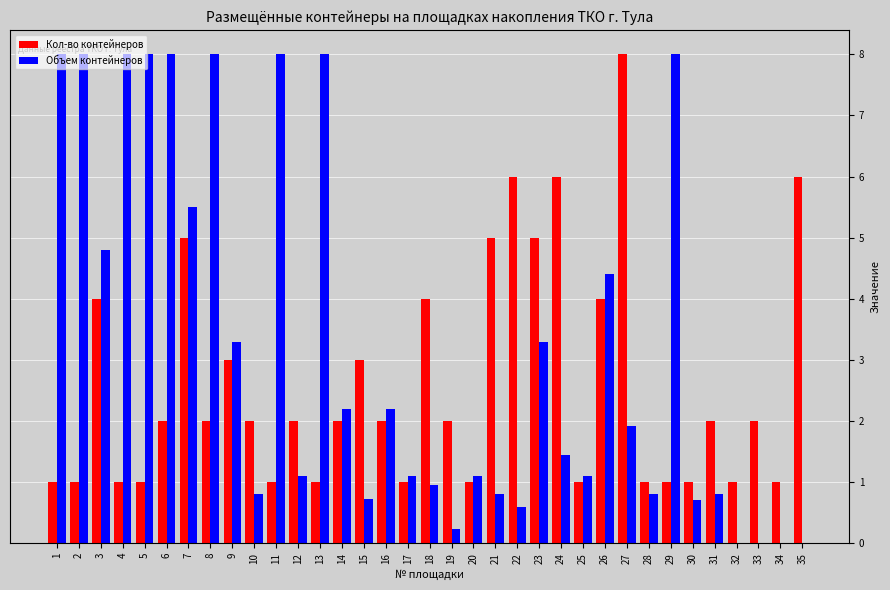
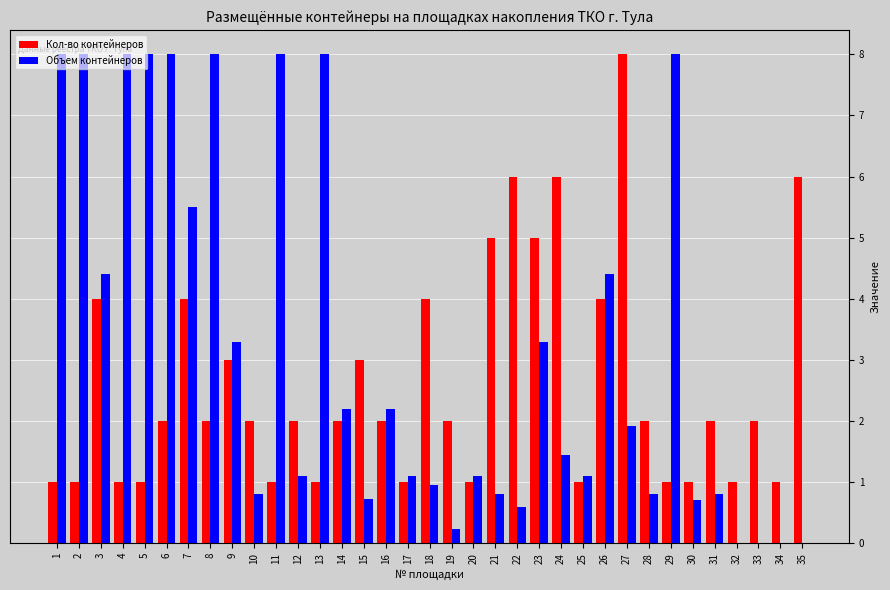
  {
    "Кол-во контейнеров": {
      "1": 1,
      "2": 1,
      "3": 4,
      "4": 1,
      "5": 1,
      "6": 2,
-     "7": 5,
+     "7": 4,
      "8": 2,
      "9": 3,
      "10": 2,
      "11": 1,
      "12": 2,
      "13": 1,
      "14": 2,
      "15": 3,
      "16": 2,
      "17": 1,
      "18": 4,
      "19": 2,
      "20": 1,
      "21": 5,
      "22": 6,
      "23": 5,
      "24": 6,
      "25": 1,
      "26": 4,
      "27": 8,
-     "28": 1,
+     "28": 2,
      "29": 1,
      "30": 1,
      "31": 2,
      "32": 1,
      "33": 2,
      "34": 1,
      "35": 6
    },
    "Объем контейнеров": {
-     "3": 4.8,
+     "3": 4.4,
      "5": 8.0,
      "6": 8.0,
      "7": 5.5,
      "8": 8.0,
      "9": 3.3,
      "10": 0.8,
      "11": 8.0,
      "12": 1.1,
      "13": 8.0,
      "14": 2.2,
      "15": 0.7,
      "16": 2.2,
      "17": 1.1,
      "18": 1.0,
      "19": 0.2,
      "20": 1.1,
      "21": 0.8,
      "22": 0.6,
      "23": 3.3,
      "24": 1.4,
      "25": 1.1,
      "26": 4.4,
      "27": 1.9,
      "28": 0.8,
      "29": 8.0,
      "30": 0.7,
      "31": 0.8,
      "32": 0.0,
      "33": 0.0,
      "34": 0.0,
      "35": 0.0
    }
  }
